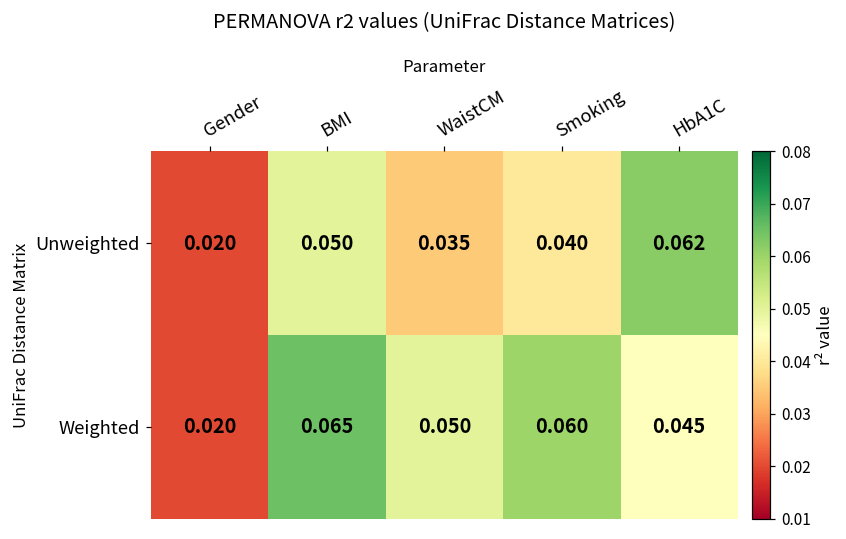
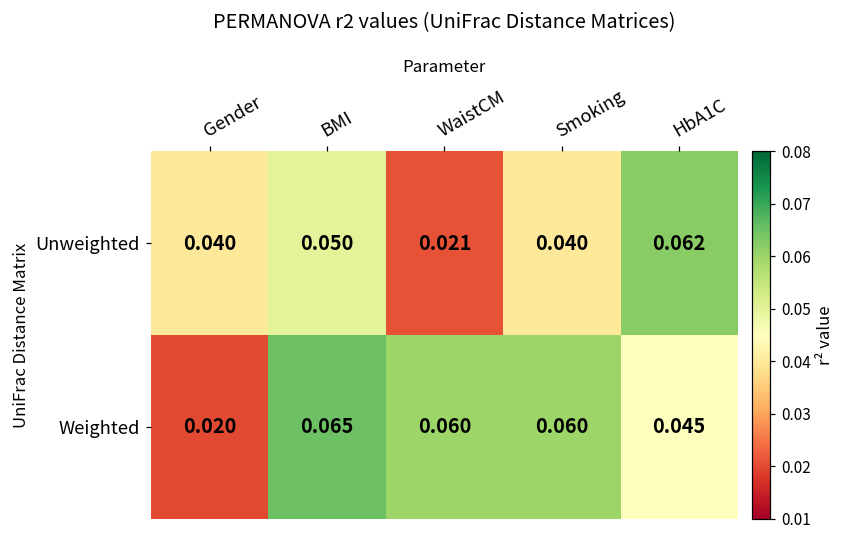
  {
    "Unweighted": {
-     "Gender": 0.020,
+     "Gender": 0.040,
      "BMI": 0.050,
-     "WaistCM": 0.035,
+     "WaistCM": 0.021,
      "Smoking": 0.040,
      "HbA1C": 0.062
    },
    "Weighted": {
      "Gender": 0.020,
      "BMI": 0.065,
-     "WaistCM": 0.050,
+     "WaistCM": 0.060,
      "Smoking": 0.060,
      "HbA1C": 0.045
    }
  }
